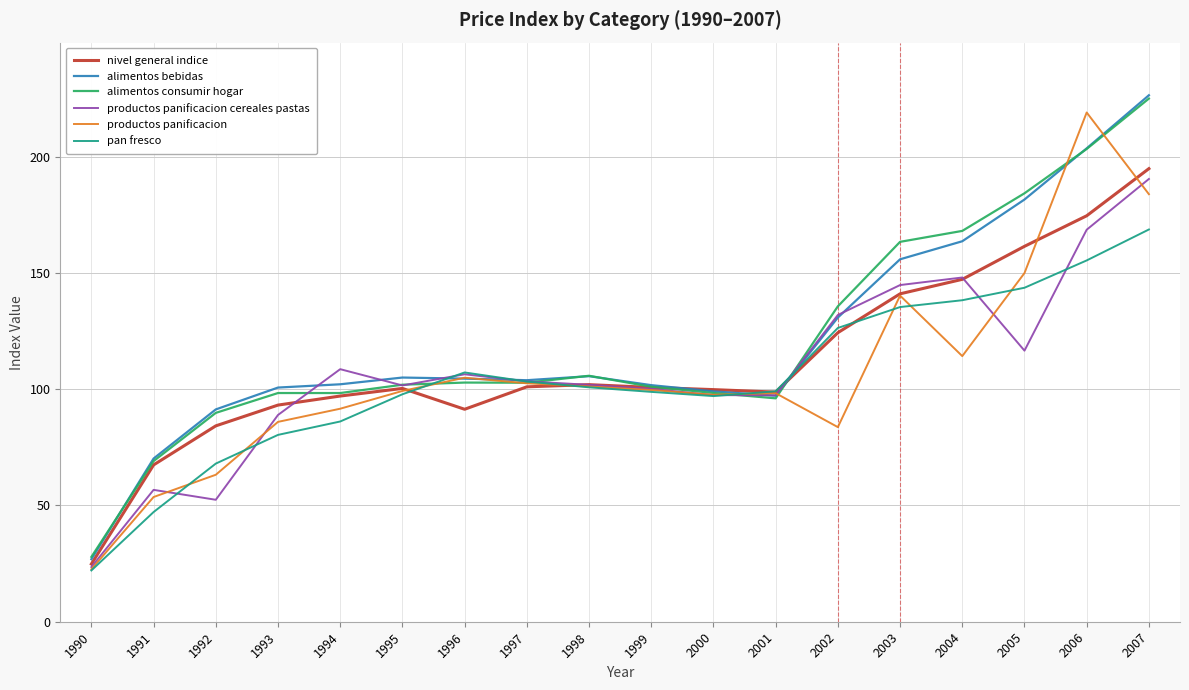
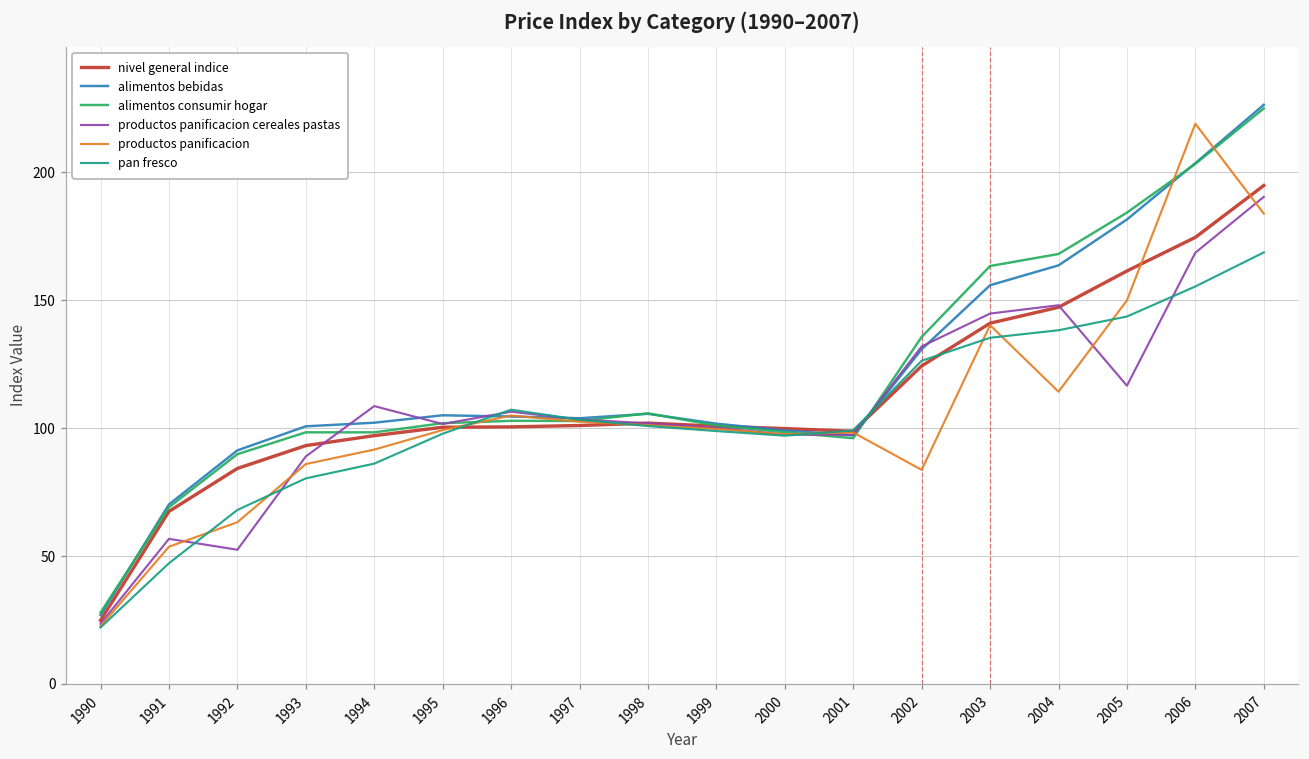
  {
    "nivel general indice": {
      "1990": 25,
      "1991": 67,
      "1992": 84,
      "1993": 93,
      "1994": 97,
-     "1996": 91,
+     "1996": 101,
      "1997": 101,
      "2002": 124,
      "2005": 161,
      "2006": 175,
      "2007": 195
    },
    "alimentos bebidas": {
      "1991": 70,
      "1992": 91,
      "1993": 101,
      "1994": 102,
      "1995": 105,
      "2002": 131,
      "2003": 156,
      "2004": 164,
      "2005": 182,
      "2007": 226
    },
    "productos panificacion cereales pastas": {
      "1991": 57,
      "1992": 52,
      "1993": 89,
      "1994": 109,
      "2002": 132,
      "2003": 145,
      "2005": 117,
      "2006": 169,
      "2007": 190
    },
    "productos panificacion": {
      "1991": 54,
      "1992": 63,
      "1993": 86,
      "1994": 92,
      "2002": 84,
      "2004": 114,
      "2005": 150,
      "2006": 219,
      "2007": 184
    }
  }
